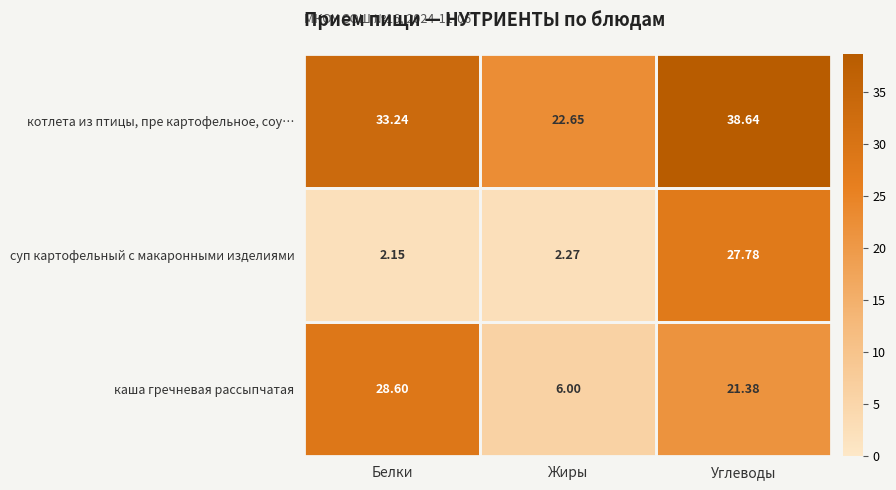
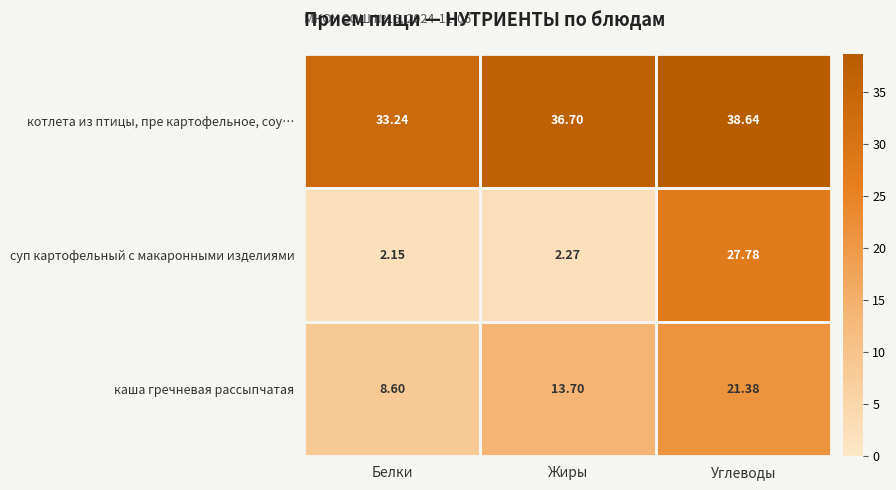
  {
    "котлета из птицы, пре картофельное, соу…": {
      "Белки": 33.24,
-     "Жиры": 22.65,
+     "Жиры": 36.70,
      "Углеводы": 38.64
    },
    "суп картофельный с макаронными изделиями": {
      "Белки": 2.15,
      "Жиры": 2.27,
      "Углеводы": 27.78
    },
    "каша гречневая рассыпчатая": {
-     "Белки": 28.60,
-     "Жиры": 6.00,
+     "Белки": 8.60,
+     "Жиры": 13.70,
      "Углеводы": 21.38
    }
  }
